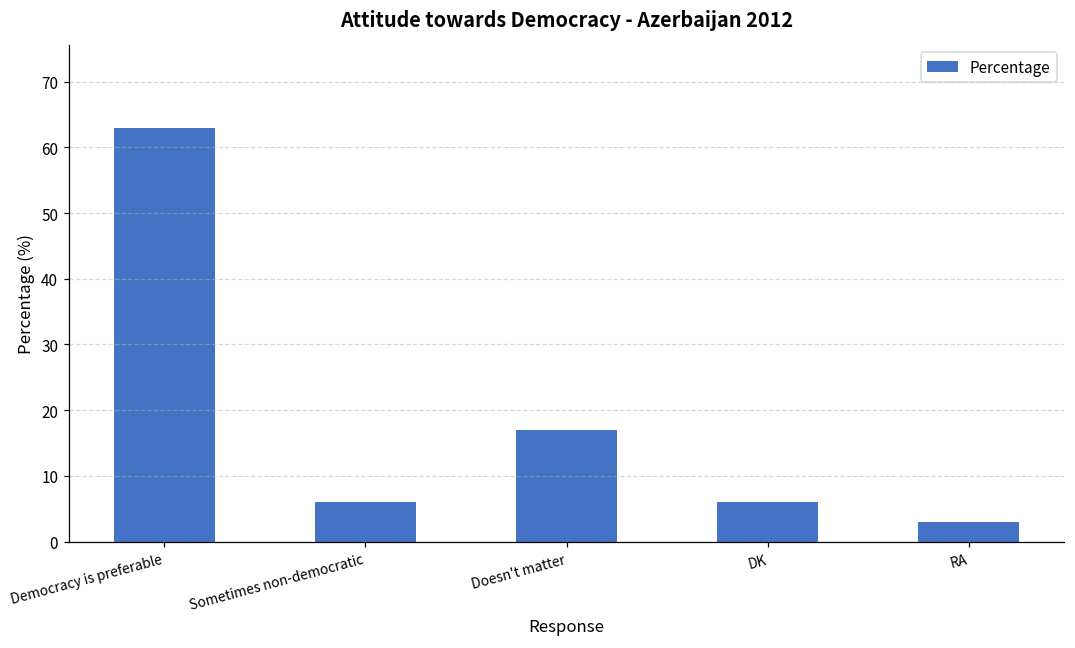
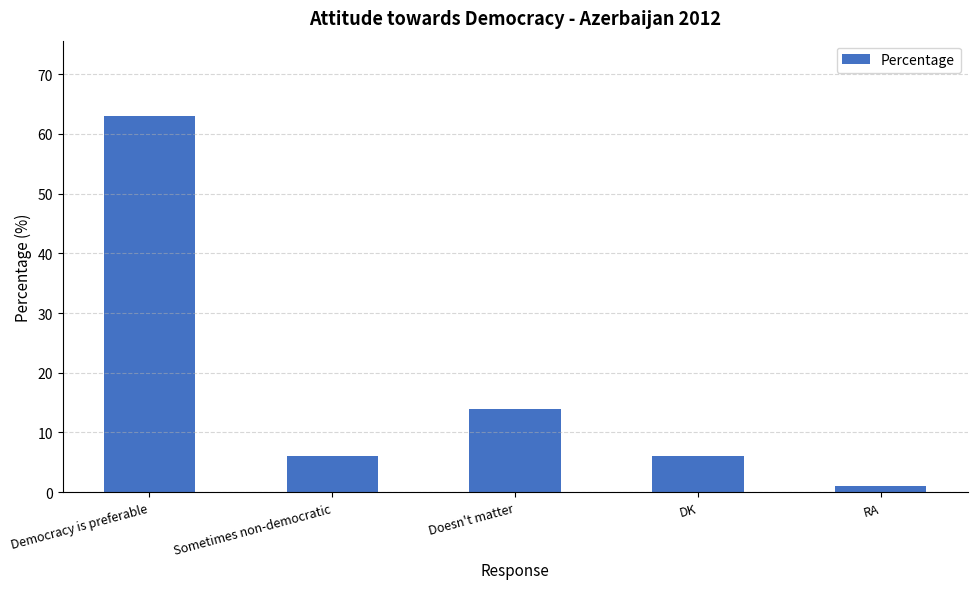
  {
    "Democracy is preferable": 63,
    "Sometimes non-democratic": 6,
-   "Doesn't matter": 17,
+   "Doesn't matter": 14,
    "DK": 6,
-   "RA": 3
+   "RA": 1
  }
